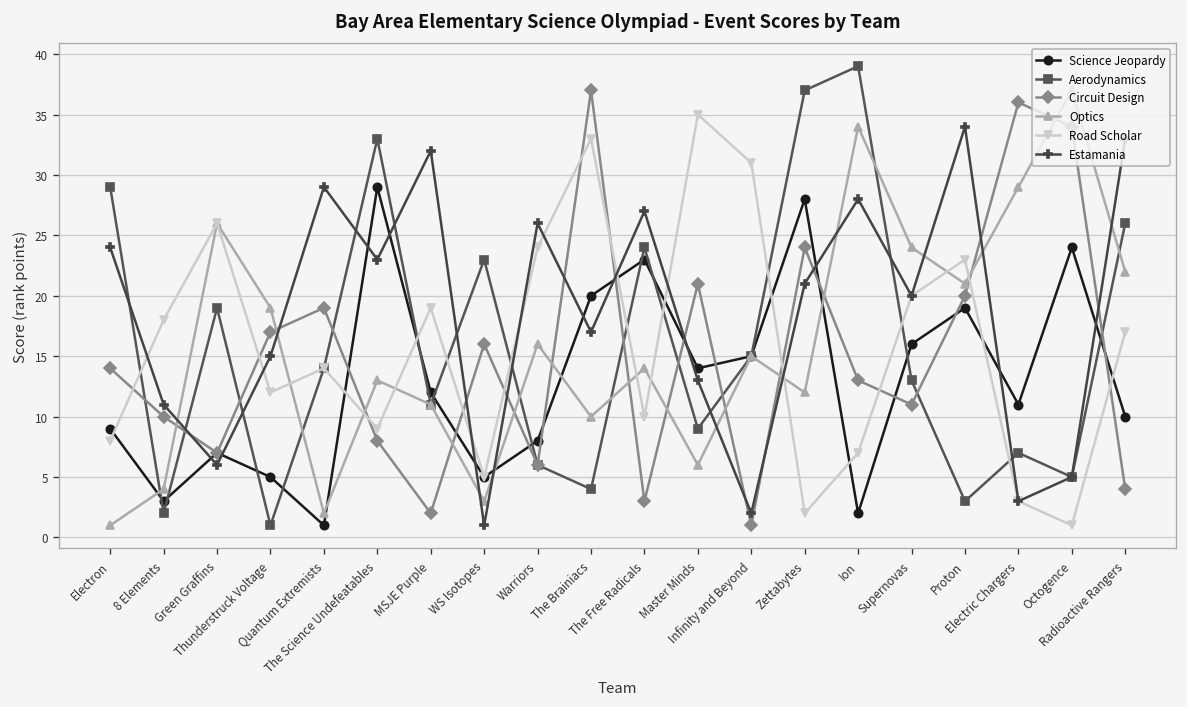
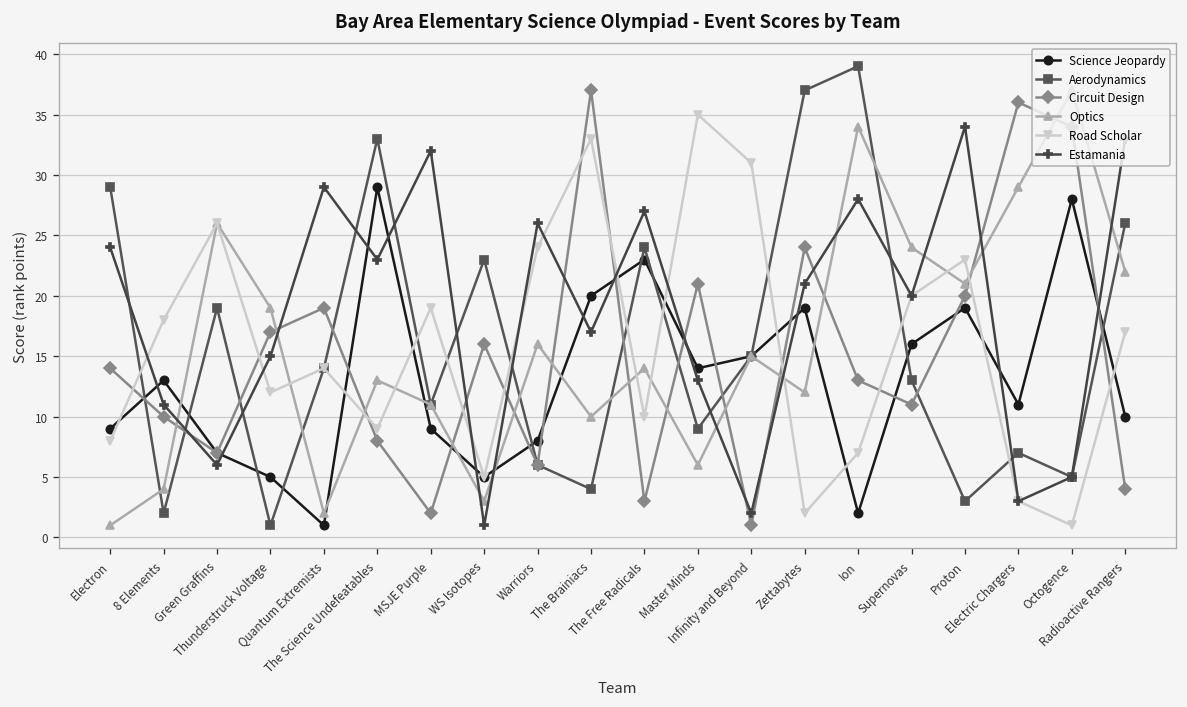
  {
    "Science Jeopardy": {
      "Electron": 9,
-     "8 Elements": 3,
+     "8 Elements": 13,
      "Thunderstruck Voltage": 5,
      "Quantum Extremists": 1,
      "The Science Undefeatables": 29,
-     "MSJE Purple": 12,
+     "MSJE Purple": 9,
      "Warriors": 8,
      "The Brainiacs": 20,
      "The Free Radicals": 23,
      "Master Minds": 14,
-     "Zettabytes": 28,
+     "Zettabytes": 19,
      "Ion": 2,
      "Supernovas": 16,
      "Proton": 19,
      "Electric Chargers": 11,
-     "Octogence": 24,
+     "Octogence": 28,
      "Radioactive Rangers": 10
    }
  }
